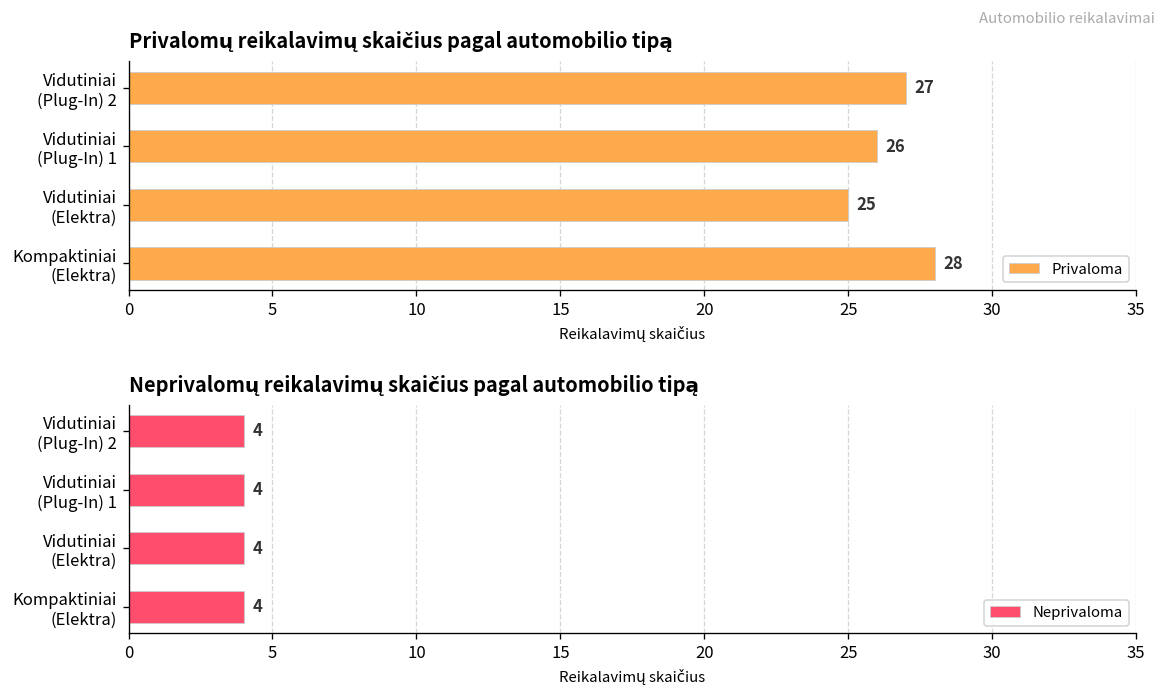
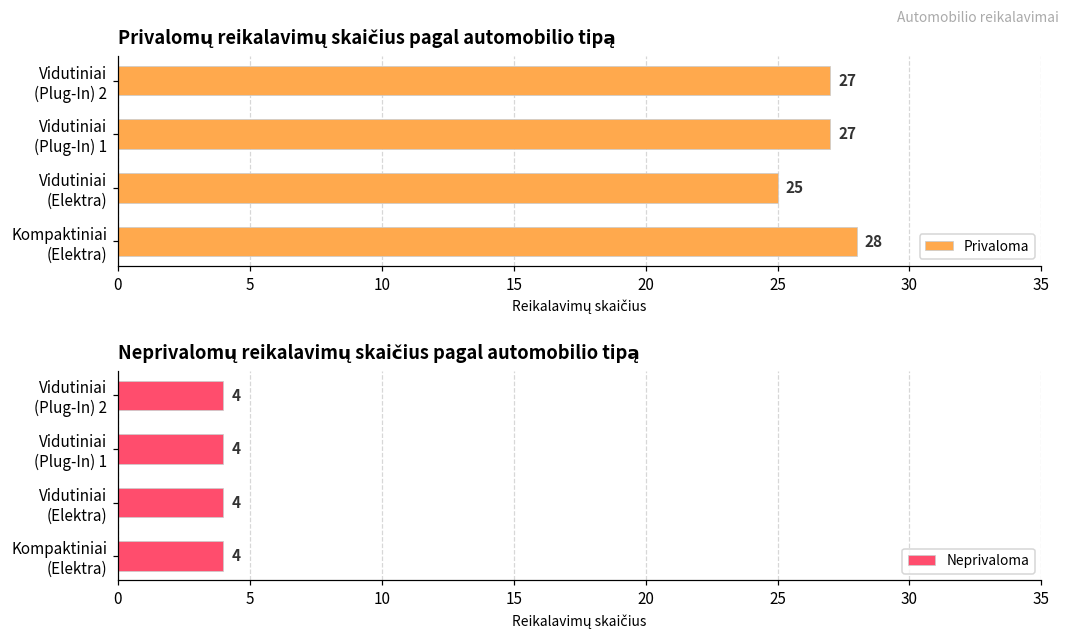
  {
    "Privalomų reikalavimų skaičius pagal automobilio tipą": {
      "Vidutiniai (Plug-In) 2": 27,
-     "Vidutiniai (Plug-In) 1": 26,
+     "Vidutiniai (Plug-In) 1": 27,
      "Vidutiniai (Elektra)": 25,
      "Kompaktiniai (Elektra)": 28
    },
    "Neprivalomų reikalavimų skaičius pagal automobilio tipą": {
      "Vidutiniai (Plug-In) 2": 4,
      "Vidutiniai (Plug-In) 1": 4,
      "Vidutiniai (Elektra)": 4,
      "Kompaktiniai (Elektra)": 4
    }
  }
